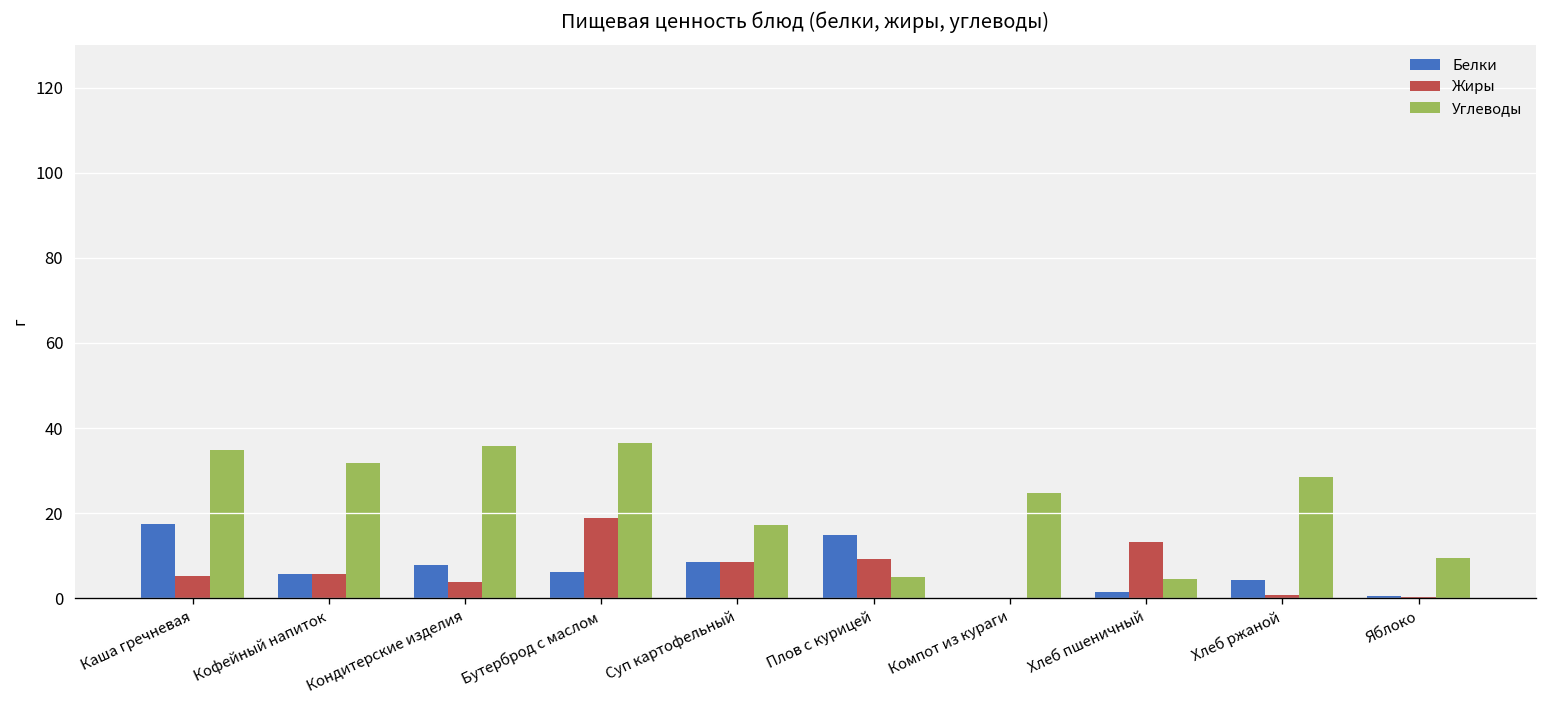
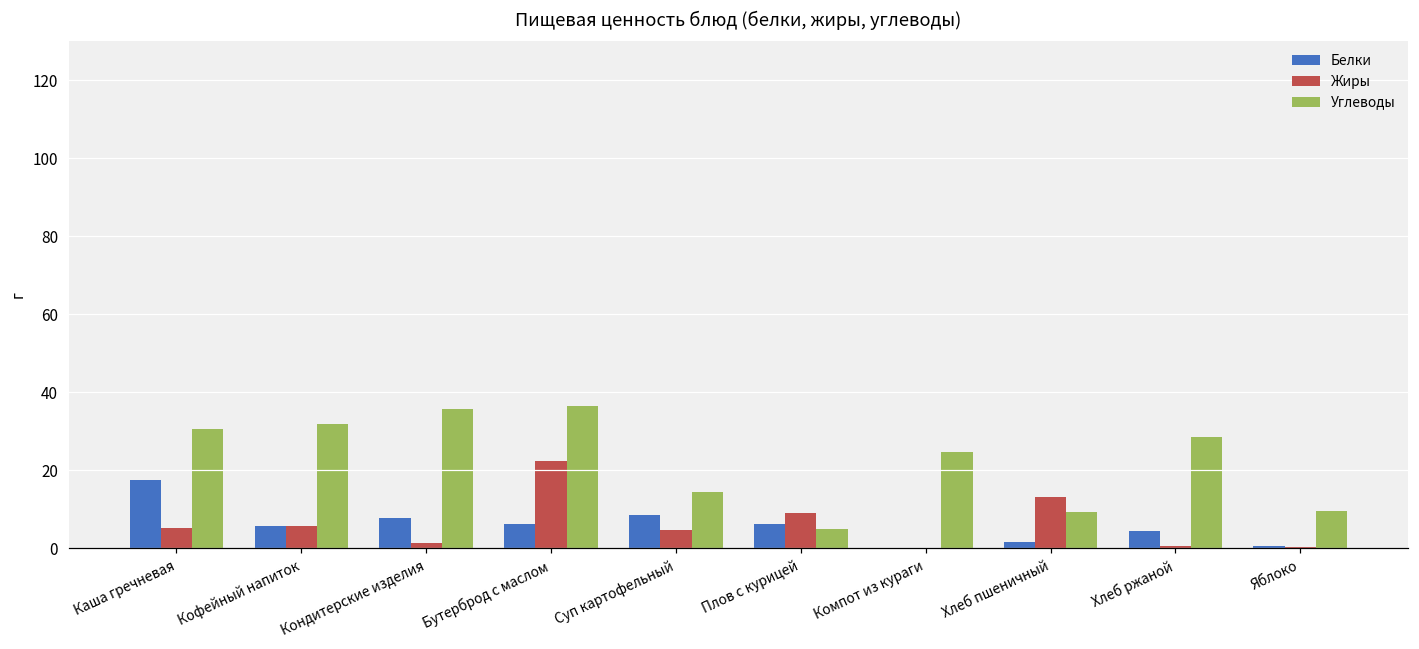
  {
    "Белки": {
      "Каша гречневая": 18,
      "Кофейный напиток": 6,
      "Кондитерские изделия": 8,
      "Бутерброд с маслом": 6,
      "Суп картофельный": 9,
-     "Плов с курицей": 15,
+     "Плов с курицей": 6,
      "Хлеб пшеничный": 2,
      "Хлеб ржаной": 4
    },
    "Жиры": {
      "Каша гречневая": 5,
      "Кофейный напиток": 6,
-     "Кондитерские изделия": 4,
-     "Бутерброд с маслом": 19,
-     "Суп картофельный": 8,
+     "Кондитерские изделия": 1,
+     "Бутерброд с маслом": 22,
+     "Суп картофельный": 5,
      "Плов с курицей": 9,
      "Компот из кураги": 0,
      "Хлеб пшеничный": 13
    },
    "Углеводы": {
-     "Каша гречневая": 35,
+     "Каша гречневая": 31,
      "Кофейный напиток": 32,
      "Кондитерские изделия": 36,
      "Бутерброд с маслом": 37,
-     "Суп картофельный": 17,
+     "Суп картофельный": 14,
      "Плов с курицей": 5,
      "Компот из кураги": 25,
-     "Хлеб пшеничный": 5,
+     "Хлеб пшеничный": 9,
      "Хлеб ржаной": 29,
      "Яблоко": 9
    }
  }
